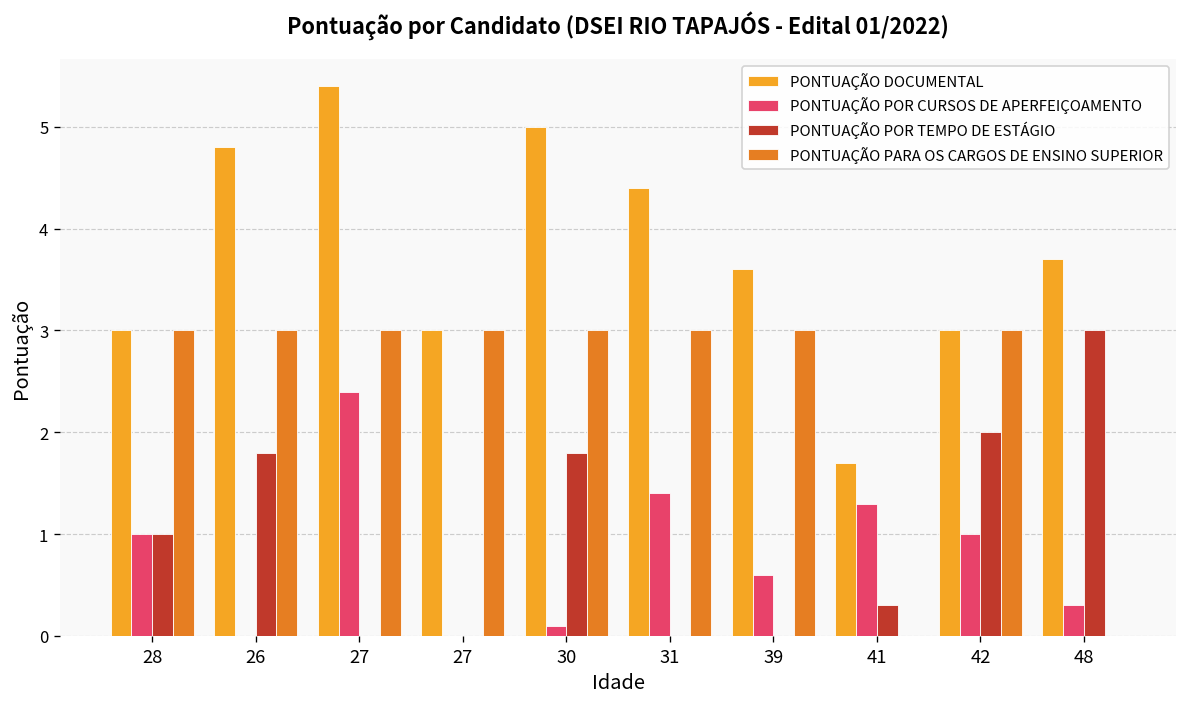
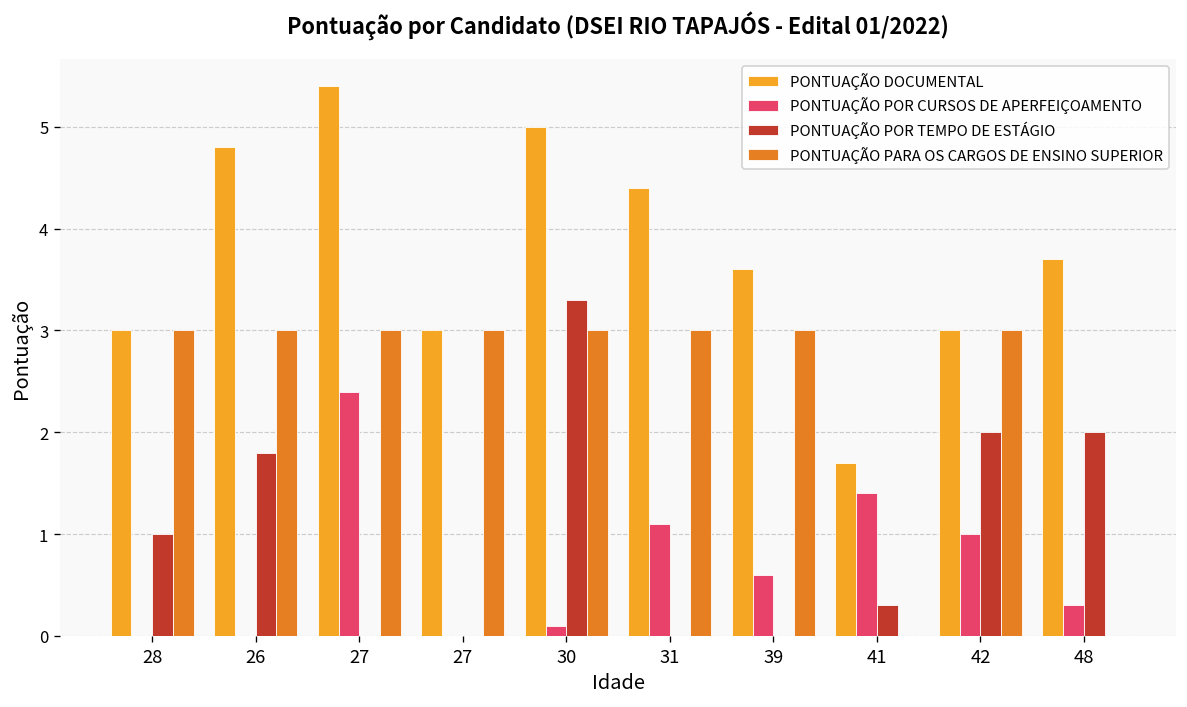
  {
    "PONTUAÇÃO POR CURSOS DE APERFEIÇOAMENTO": {
-     "28": 1,
+     "28": 0,
      "26": 0.0,
      "30": 0.1,
-     "31": 1.4,
+     "31": 1.1,
      "39": 0.6,
-     "41": 1.3,
+     "41": 1.4,
      "42": 1.0,
      "48": 0.3
    },
    "PONTUAÇÃO POR TEMPO DE ESTÁGIO": {
      "28": 1.0,
      "26": 1.8,
-     "30": 1.8,
+     "30": 3.3,
      "31": 0.0,
      "39": 0.0,
      "41": 0.3,
      "42": 2.0,
-     "48": 3
+     "48": 2
    }
  }
